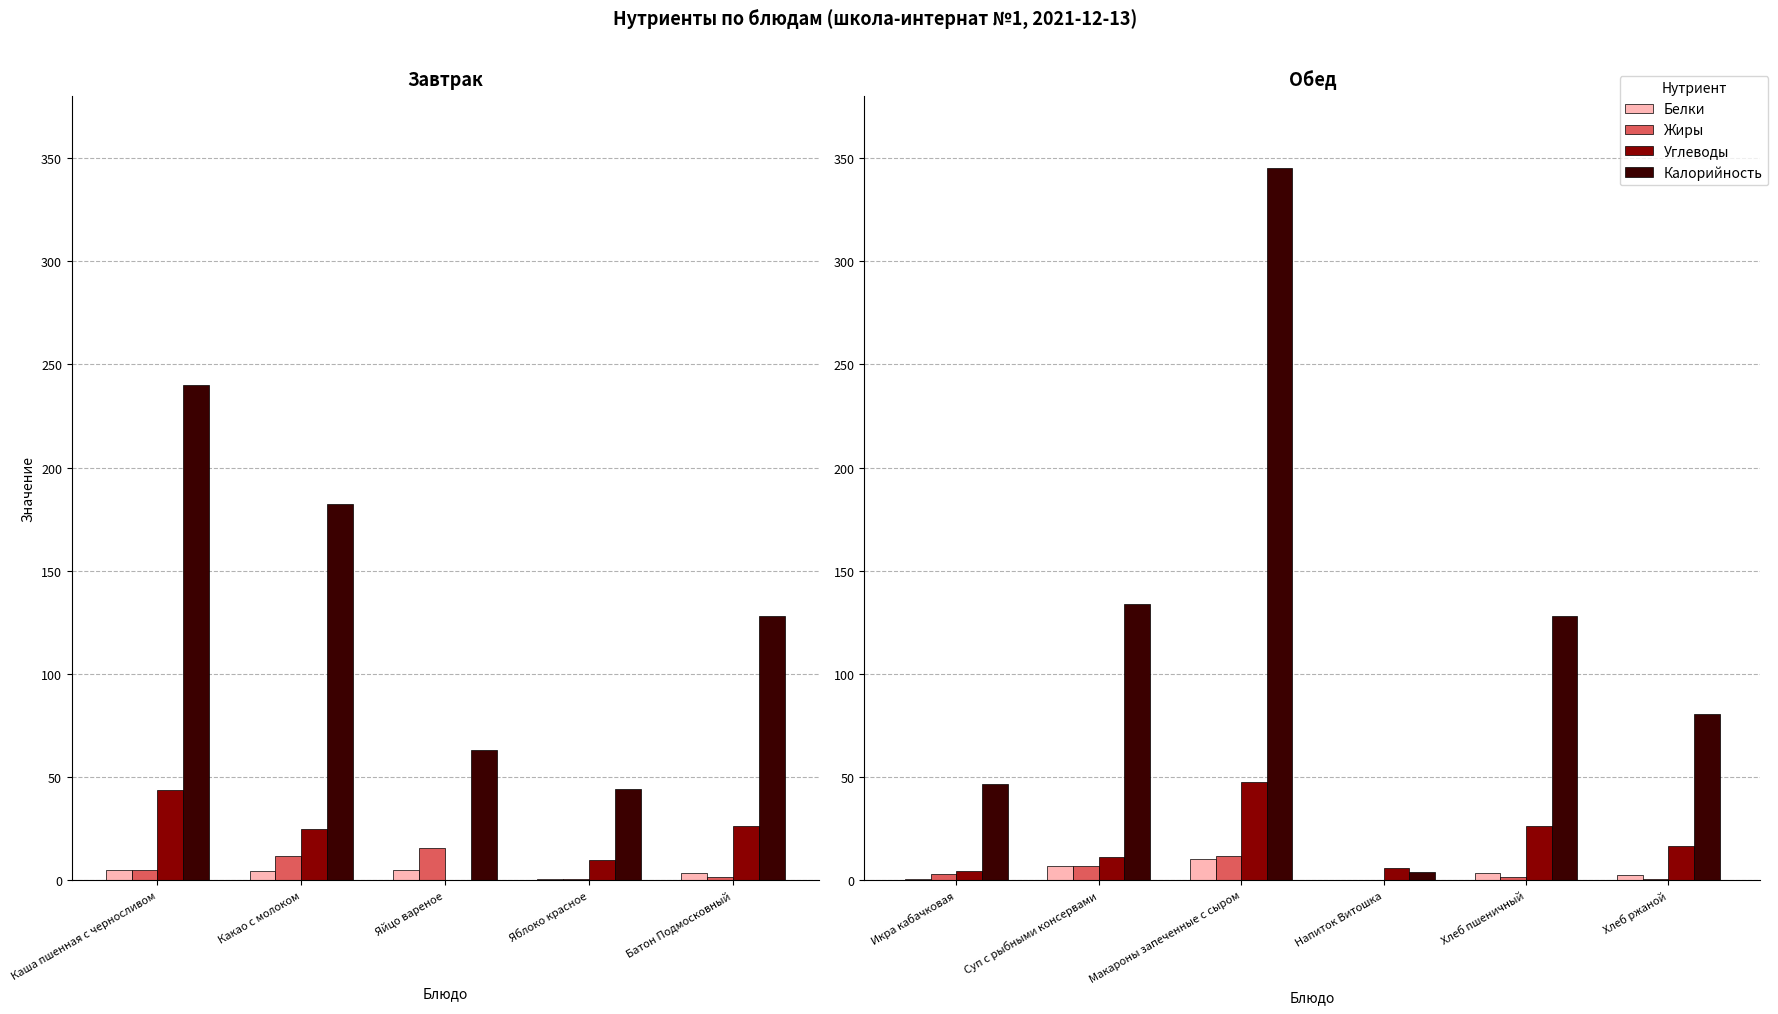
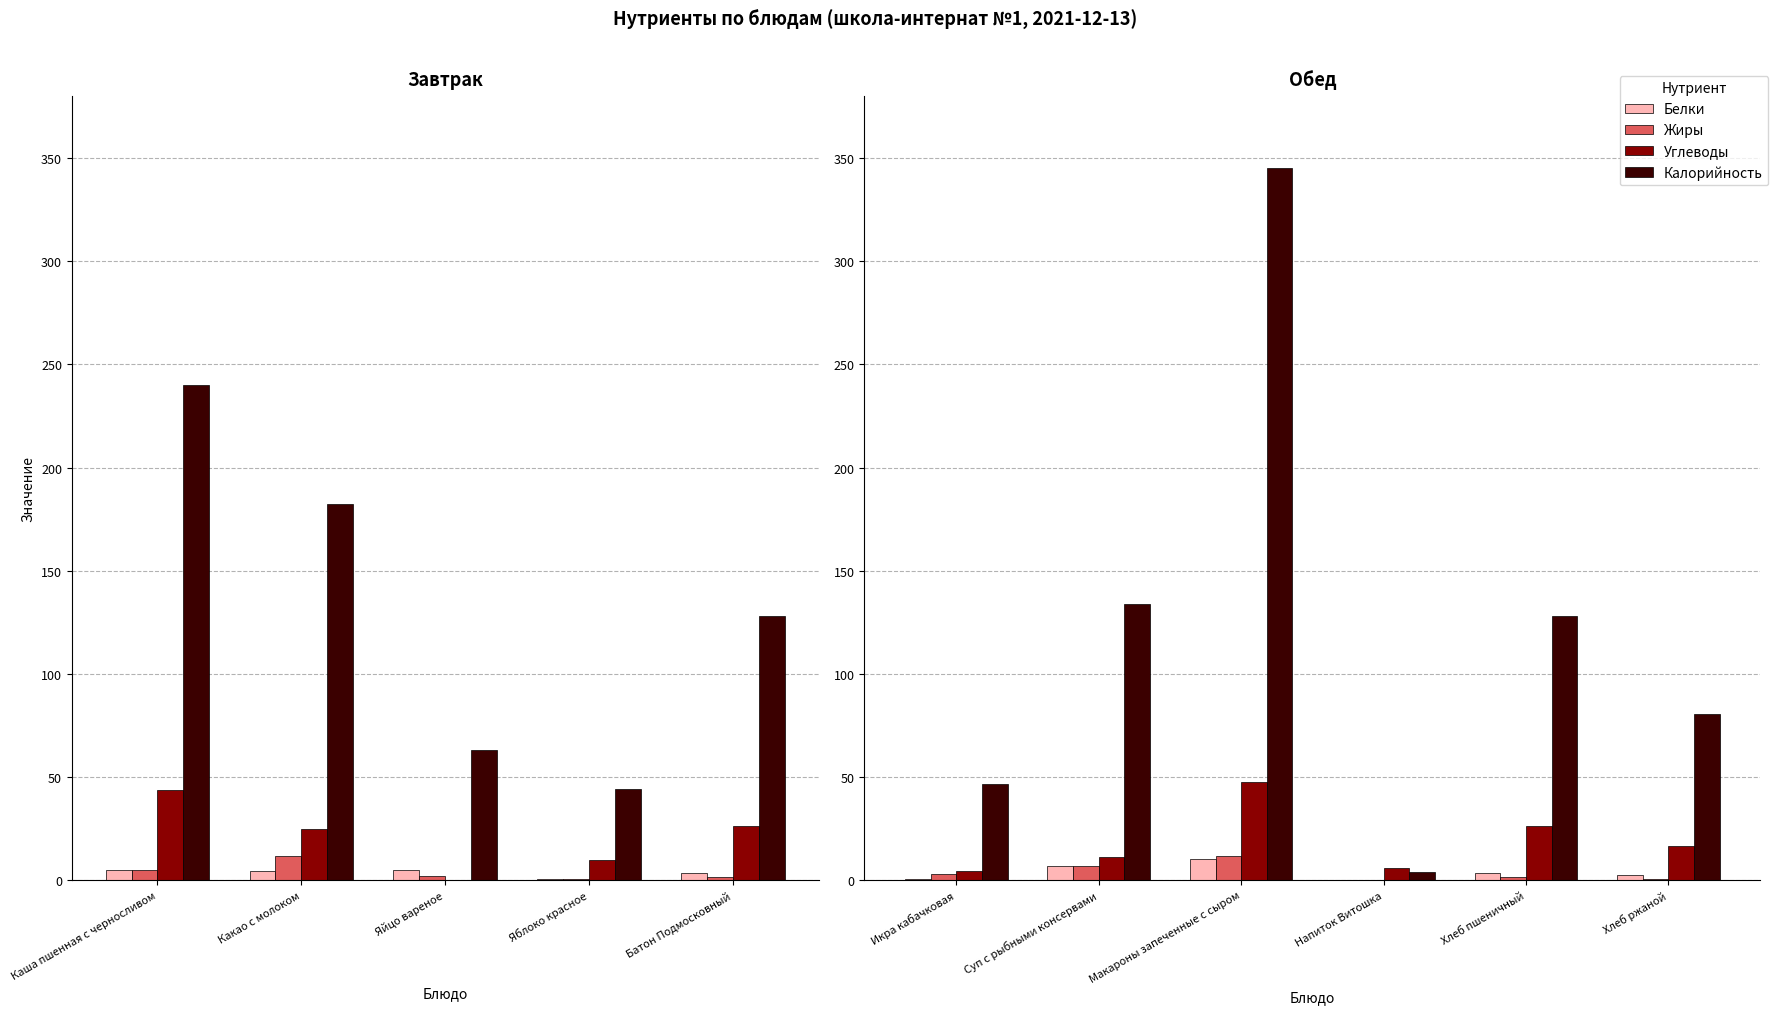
  {
    "Завтрак": {
      "Белки": {
        "Каша пшенная с черносливом": 5,
        "Какао с молоком": 5,
        "Яйцо вареное": 5,
        "Батон Подмосковный": 4
      },
      "Жиры": {
        "Каша пшенная с черносливом": 5,
        "Какао с молоком": 12,
-       "Яйцо вареное": 15,
+       "Яйцо вареное": 2,
        "Батон Подмосковный": 1
      },
      "Углеводы": {
        "Каша пшенная с черносливом": 44,
        "Какао с молоком": 25,
        "Яблоко красное": 10,
        "Батон Подмосковный": 26
      },
      "Калорийность": {
        "Каша пшенная с черносливом": 240,
        "Какао с молоком": 183,
        "Яйцо вареное": 63,
        "Яблоко красное": 44,
        "Батон Подмосковный": 128
      }
    },
    "Обед": {
      "Белки": {
        "Суп с рыбными консервами": 7,
        "Макароны запеченные с сыром": 11,
        "Напиток Витошка": 0,
        "Хлеб пшеничный": 4,
        "Хлеб ржаной": 3
      },
      "Жиры": {
        "Икра кабачковая": 3,
        "Суп с рыбными консервами": 7,
        "Макароны запеченные с сыром": 12,
        "Напиток Витошка": 0,
        "Хлеб пшеничный": 1
      },
      "Углеводы": {
        "Икра кабачковая": 5,
        "Суп с рыбными консервами": 11,
        "Макароны запеченные с сыром": 48,
        "Напиток Витошка": 6,
        "Хлеб пшеничный": 26,
        "Хлеб ржаной": 17
      },
      "Калорийность": {
        "Икра кабачковая": 47,
        "Суп с рыбными консервами": 134,
        "Макароны запеченные с сыром": 345,
        "Напиток Витошка": 4,
        "Хлеб пшеничный": 128,
        "Хлеб ржаной": 80
      }
    }
  }
